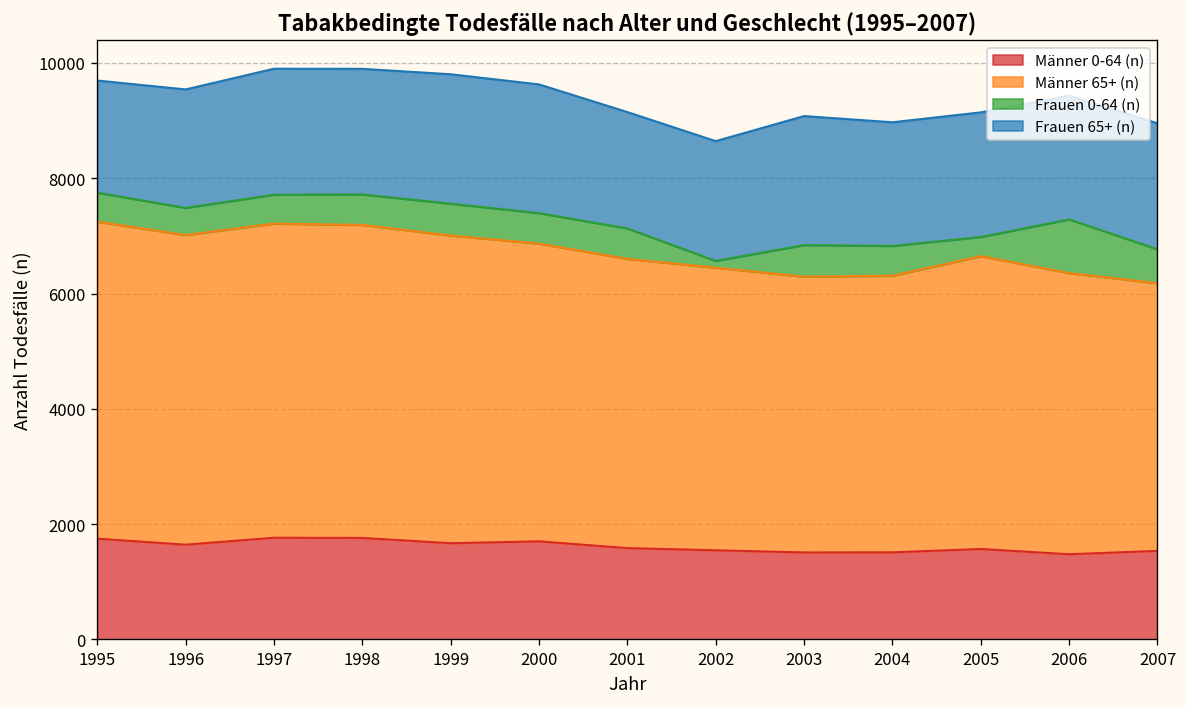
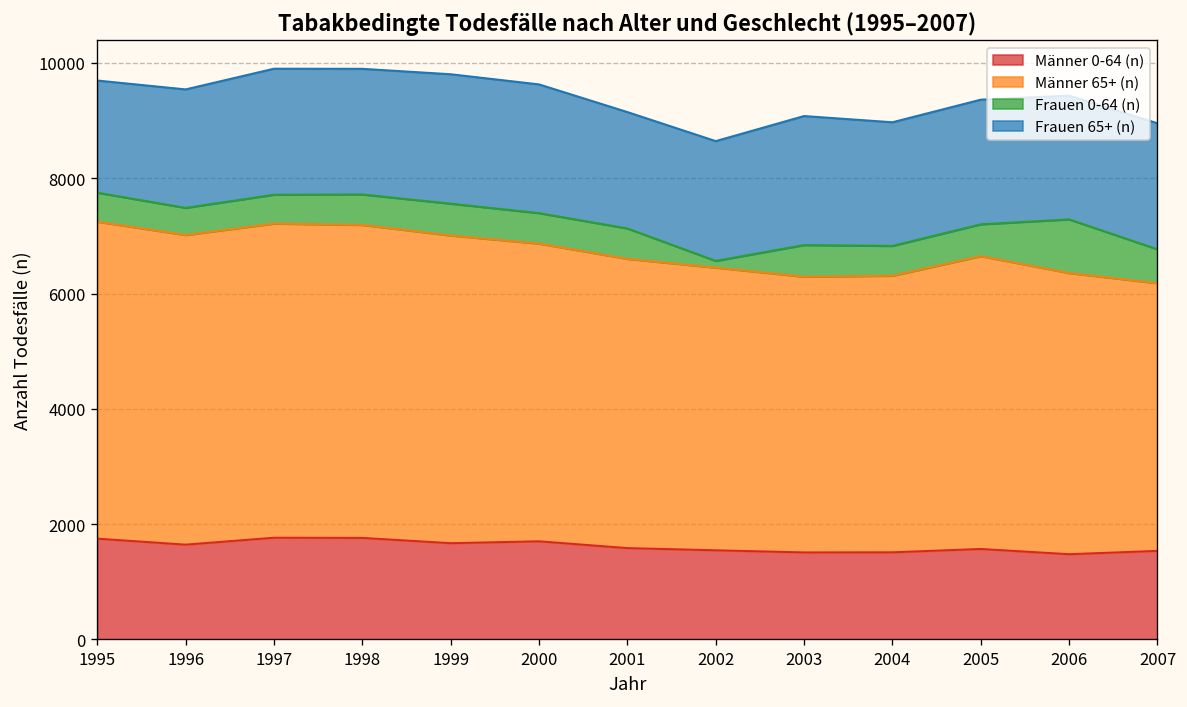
  {
    "Männer 0-64 (n)": {
      "1995": 1700,
      "1996": 1600,
      "1997": 1800,
      "1998": 1800,
      "1999": 1700,
      "2000": 1700,
      "2001": 1600,
      "2002": 1500,
      "2003": 1500,
      "2004": 1500,
      "2005": 1600,
      "2006": 1500,
      "2007": 1500
    },
    "Männer 65+ (n)": {
      "1995": 5500,
      "1996": 5400,
      "1997": 5400,
      "1998": 5400,
      "1999": 5300,
      "2000": 5200,
      "2001": 5000,
      "2002": 4900,
      "2003": 4800,
      "2004": 4800,
      "2005": 5100,
      "2006": 4900,
      "2007": 4600
    },
    "Frauen 0-64 (n)": {
      "1995": 500,
      "1996": 500,
      "1997": 500,
      "1998": 500,
      "1999": 600,
      "2000": 500,
      "2001": 500,
      "2002": 100,
      "2003": 500,
      "2004": 500,
-     "2005": 300,
+     "2005": 600,
      "2006": 900,
      "2007": 600
    },
    "Frauen 65+ (n)": {
      "1995": 1900,
      "1996": 2100,
      "1997": 2200,
      "1998": 2200,
      "1999": 2200,
      "2000": 2200,
      "2001": 2000,
      "2002": 2100,
      "2003": 2200,
      "2004": 2100,
      "2005": 2200,
      "2007": 2200
    }
  }
